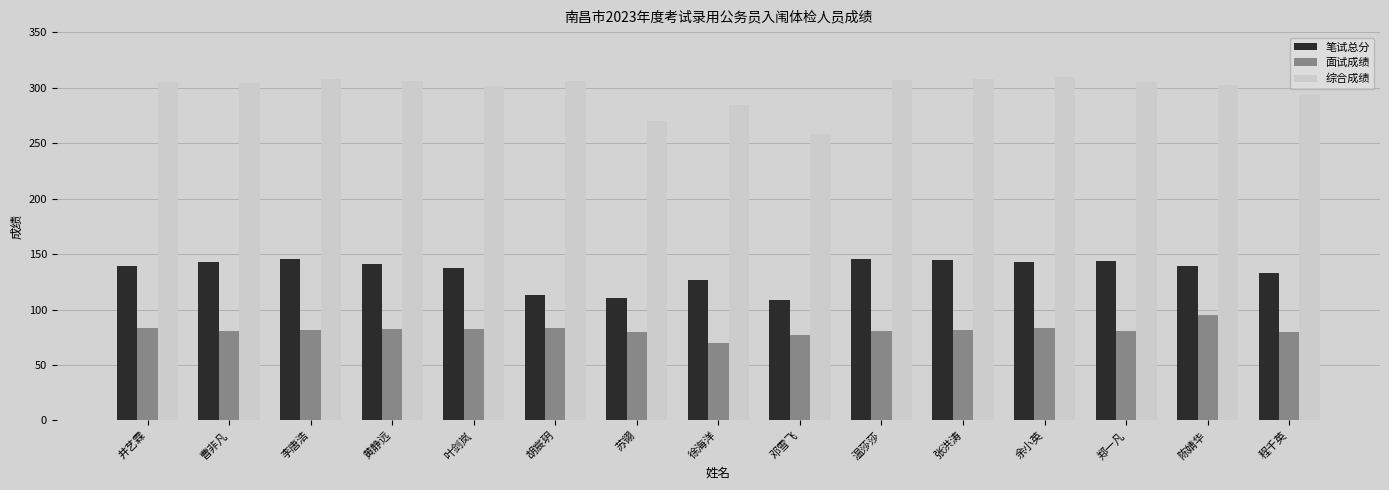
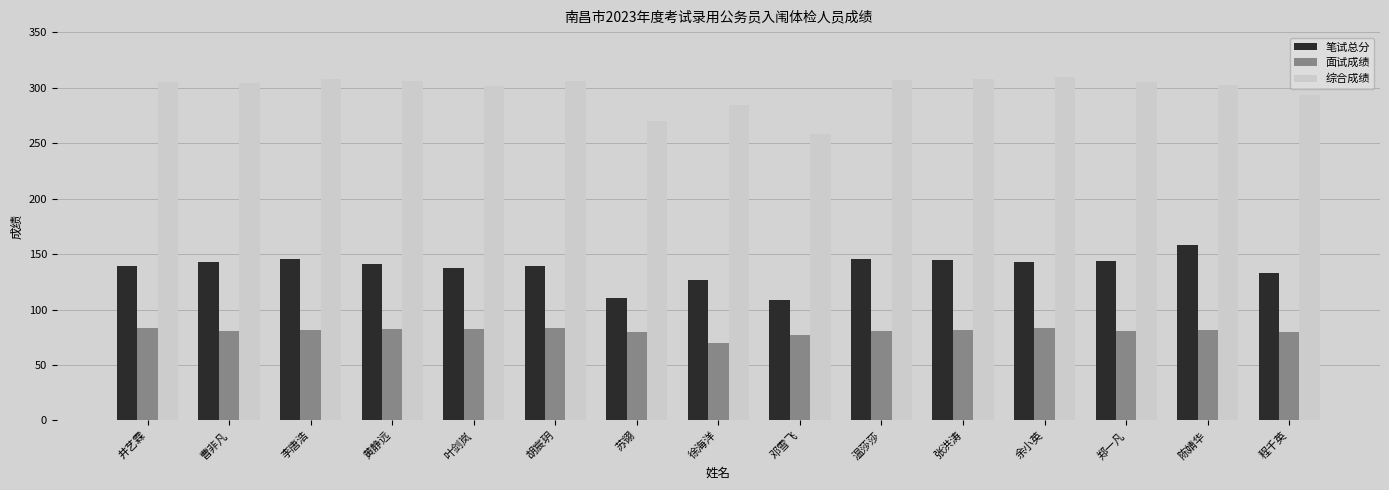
  {
    "笔试总分": {
      "井艺霖": 139,
      "曹非凡": 142,
      "李唐浩": 145,
      "黄静远": 141,
      "叶剑岚": 137,
-     "胡宸玥": 114,
+     "胡宸玥": 139,
      "苏翎": 110,
      "徐海洋": 127,
      "邓雪飞": 108,
      "温莎莎": 146,
      "张洪涛": 145,
      "余小英": 143,
      "郑一凡": 144,
-     "陈婧华": 139,
+     "陈婧华": 158,
      "程千英": 133
    },
    "面试成绩": {
      "井艺霖": 83,
      "曹非凡": 81,
      "李唐浩": 81,
      "黄静远": 83,
      "叶剑岚": 82,
      "胡宸玥": 84,
      "苏翎": 80,
      "徐海洋": 70,
      "邓雪飞": 77,
      "温莎莎": 81,
      "张洪涛": 81,
      "余小英": 83,
      "郑一凡": 80,
-     "陈婧华": 95,
+     "陈婧华": 82,
      "程千英": 80
    },
    "综合成绩": {
      "井艺霖": 305,
      "曹非凡": 304,
      "李唐浩": 308,
      "黄静远": 306,
      "叶剑岚": 302,
      "胡宸玥": 306,
      "苏翎": 270,
      "徐海洋": 285,
      "邓雪飞": 258,
      "温莎莎": 307,
      "张洪涛": 308,
      "余小英": 310,
      "郑一凡": 305,
      "陈婧华": 303,
      "程千英": 293
    }
  }
